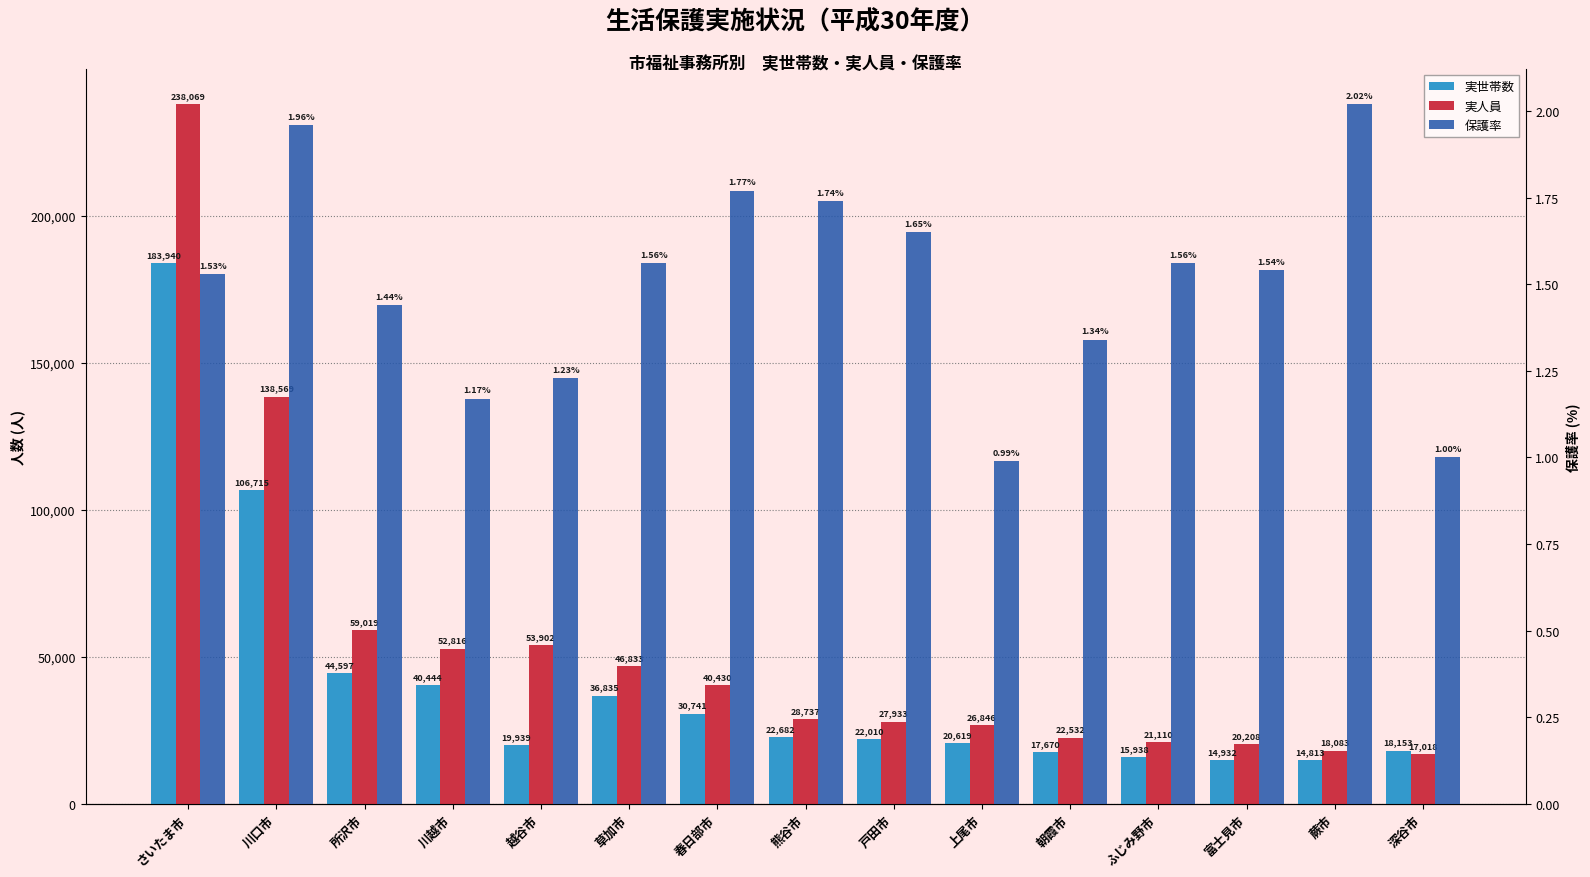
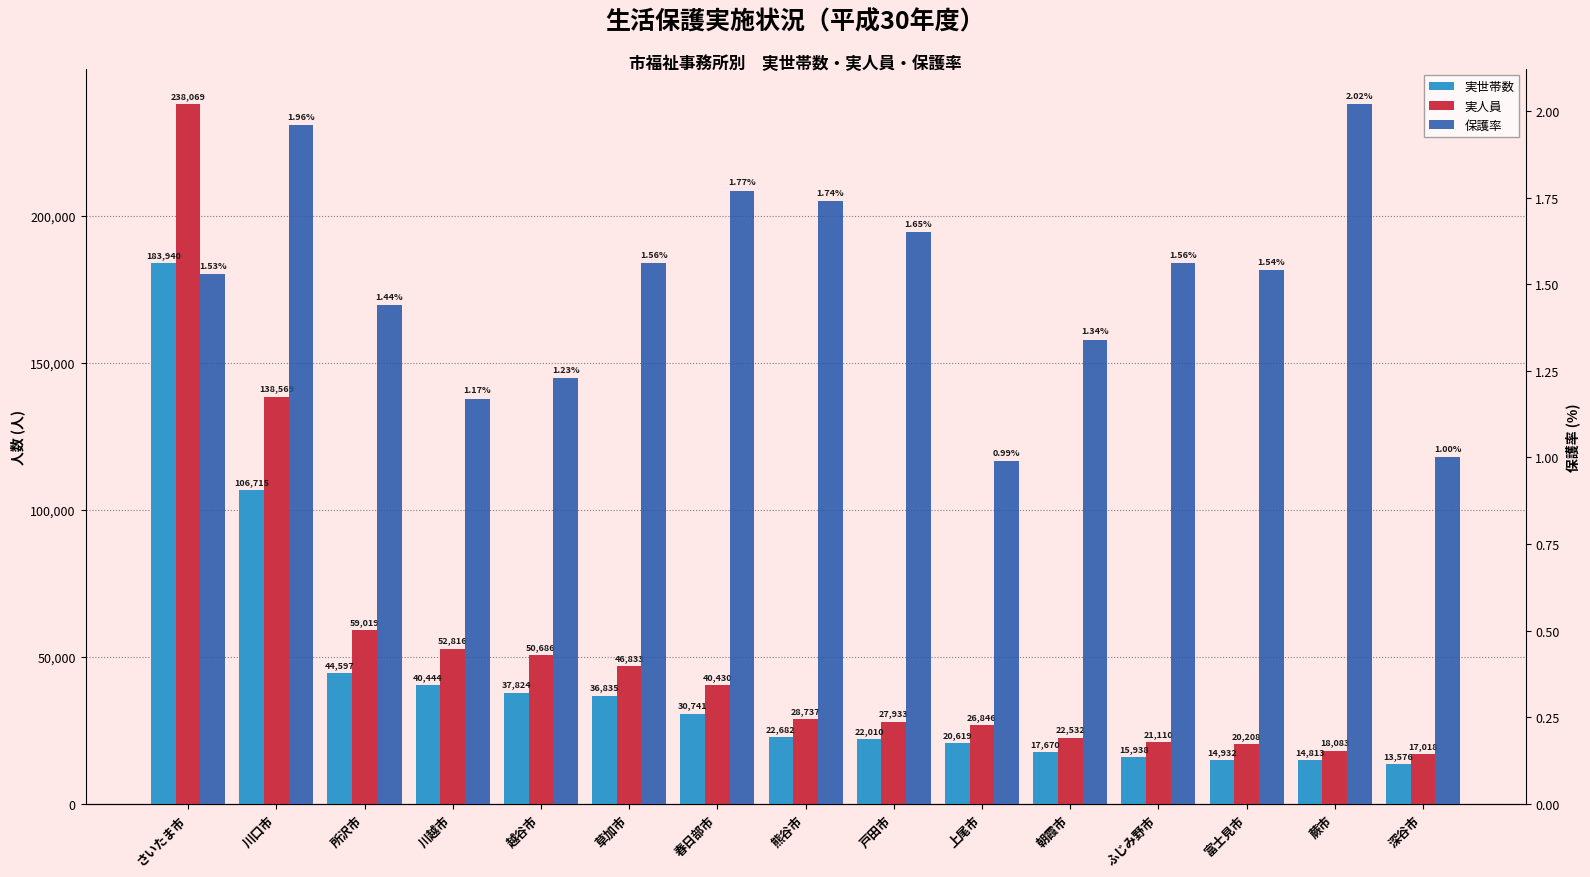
  {
    "実世帯数": {
      "さいたま市": "183,940",
      "川口市": "106,715",
      "所沢市": "44,597",
      "川越市": "40,444",
-     "越谷市": "19,939",
+     "越谷市": "37,824",
      "草加市": "36,835",
      "春日部市": "30,741",
      "熊谷市": "22,682",
      "戸田市": "22,010",
      "上尾市": "20,619",
      "朝霞市": "17,670",
      "ふじみ野市": "15,938",
      "富士見市": "14,932",
      "蕨市": "14,813",
-     "深谷市": "18,153"
+     "深谷市": "13,576"
    },
    "実人員": {
      "さいたま市": "238,069",
      "川口市": "138,569",
      "所沢市": "59,019",
      "川越市": "52,816",
-     "越谷市": "53,902",
+     "越谷市": "50,686",
      "草加市": "46,833",
      "春日部市": "40,430",
      "熊谷市": "28,737",
      "戸田市": "27,933",
      "上尾市": "26,846",
      "朝霞市": "22,532",
      "ふじみ野市": "21,110",
      "富士見市": "20,208",
      "蕨市": "18,083",
      "深谷市": "17,018"
    },
    "保護率": {
      "さいたま市": "1.53%",
      "川口市": "1.96%",
      "所沢市": "1.44%",
      "川越市": "1.17%",
      "越谷市": "1.23%",
      "草加市": "1.56%",
      "春日部市": "1.77%",
      "熊谷市": "1.74%",
      "戸田市": "1.65%",
      "上尾市": "0.99%",
      "朝霞市": "1.34%",
      "ふじみ野市": "1.56%",
      "富士見市": "1.54%",
      "蕨市": "2.02%",
      "深谷市": "1.00%"
    }
  }
